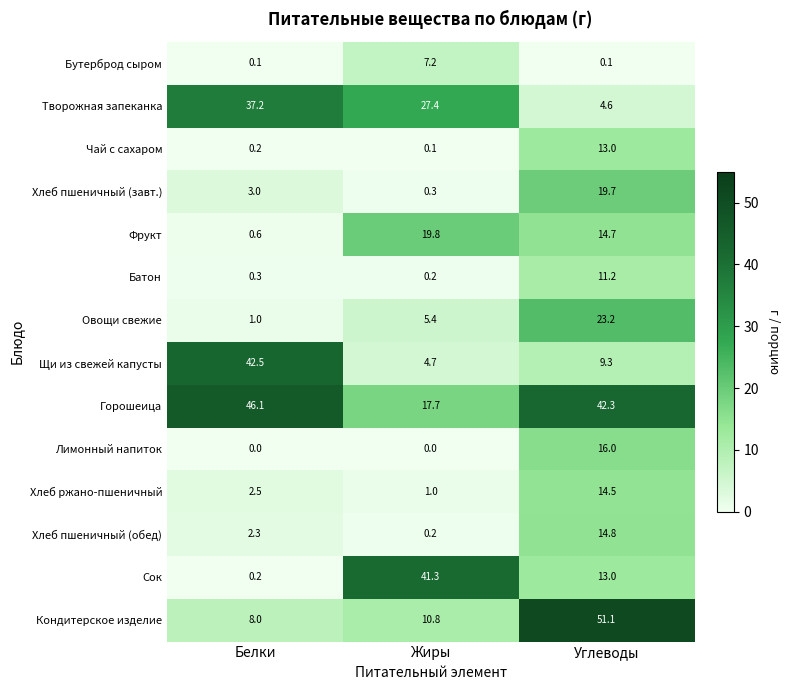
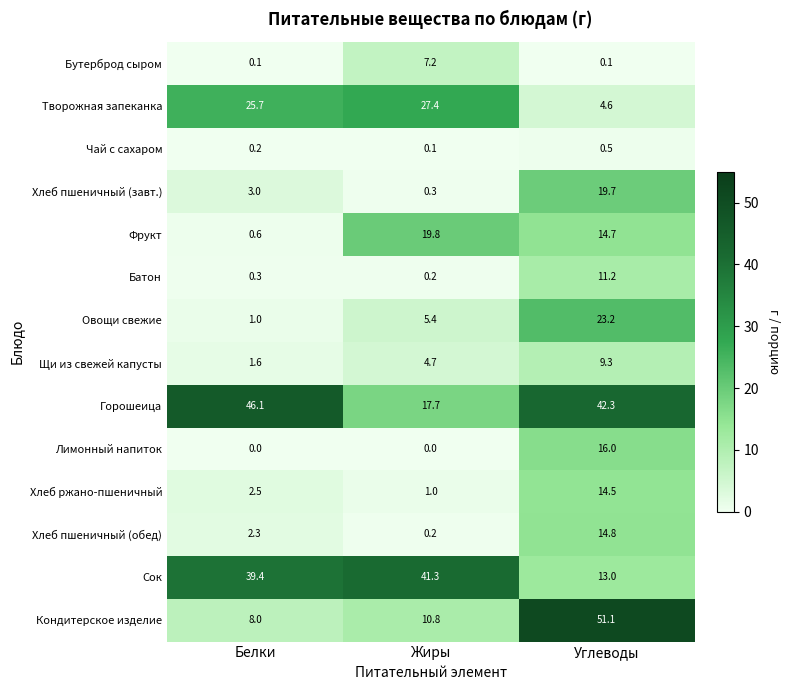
  {
    "Бутерброд сыром": {
      "Белки": 0.1,
      "Жиры": 7.2,
      "Углеводы": 0.1
    },
    "Творожная запеканка": {
-     "Белки": 37.2,
+     "Белки": 25.7,
      "Жиры": 27.4,
      "Углеводы": 4.6
    },
    "Чай с сахаром": {
      "Белки": 0.2,
      "Жиры": 0.1,
-     "Углеводы": 13.0
+     "Углеводы": 0.5
    },
    "Хлеб пшеничный (завт.)": {
      "Белки": 3.0,
      "Жиры": 0.3,
      "Углеводы": 19.7
    },
    "Фрукт": {
      "Белки": 0.6,
      "Жиры": 19.8,
      "Углеводы": 14.7
    },
    "Батон": {
      "Белки": 0.3,
      "Жиры": 0.2,
      "Углеводы": 11.2
    },
    "Овощи свежие": {
      "Белки": 1.0,
      "Жиры": 5.4,
      "Углеводы": 23.2
    },
    "Щи из свежей капусты": {
-     "Белки": 42.5,
+     "Белки": 1.6,
      "Жиры": 4.7,
      "Углеводы": 9.3
    },
    "Горошеица": {
      "Белки": 46.1,
      "Жиры": 17.7,
      "Углеводы": 42.3
    },
    "Лимонный напиток": {
      "Белки": 0.0,
      "Жиры": 0.0,
      "Углеводы": 16.0
    },
    "Хлеб ржано-пшеничный": {
      "Белки": 2.5,
      "Жиры": 1.0,
      "Углеводы": 14.5
    },
    "Хлеб пшеничный (обед)": {
      "Белки": 2.3,
      "Жиры": 0.2,
      "Углеводы": 14.8
    },
    "Сок": {
-     "Белки": 0.2,
+     "Белки": 39.4,
      "Жиры": 41.3,
      "Углеводы": 13.0
    },
    "Кондитерское изделие": {
      "Белки": 8.0,
      "Жиры": 10.8,
      "Углеводы": 51.1
    }
  }
